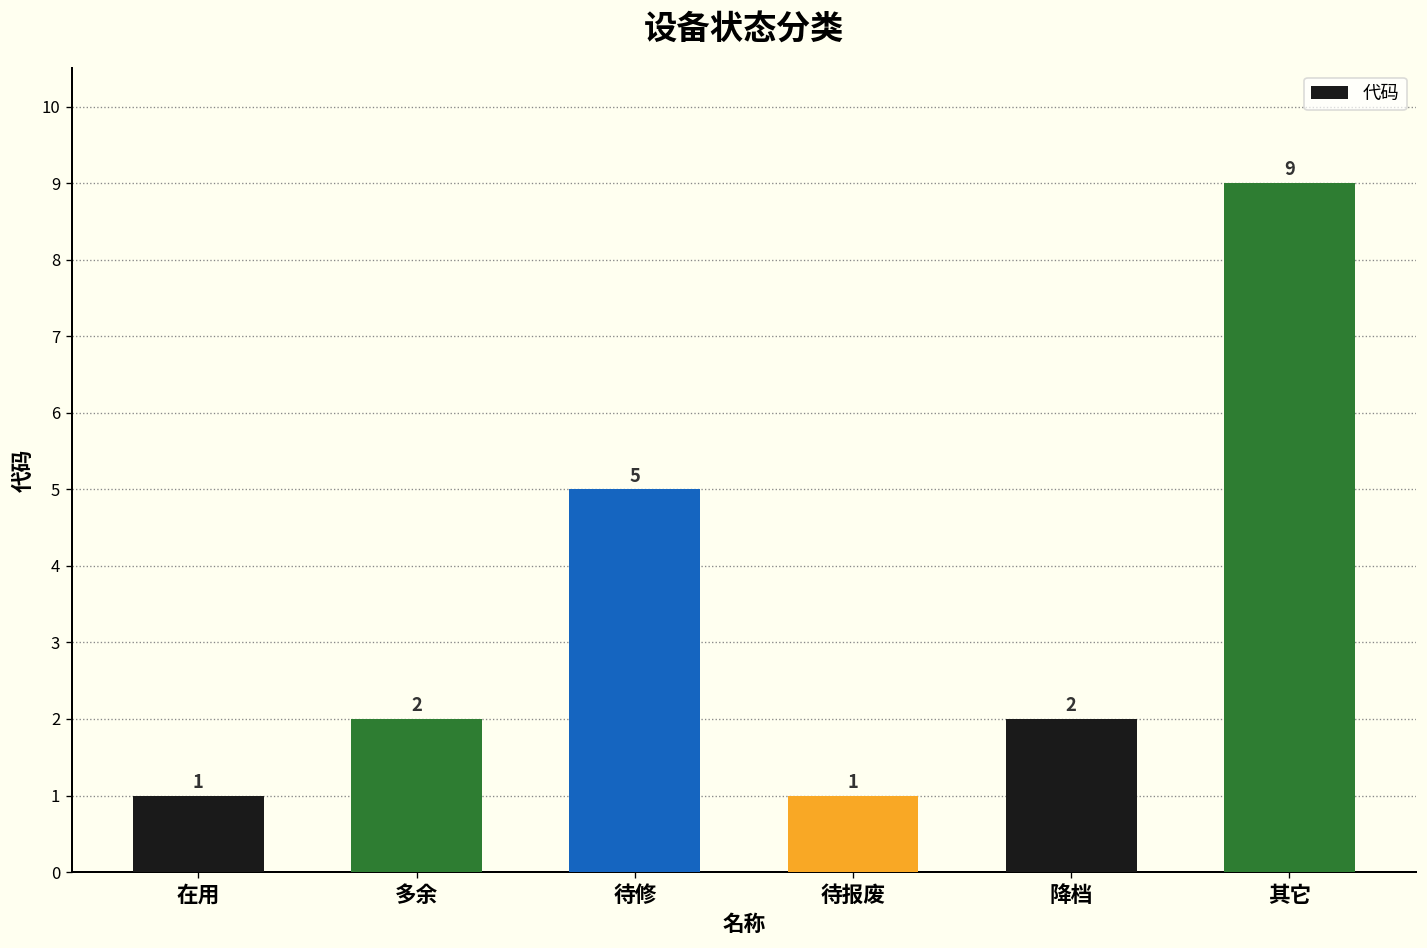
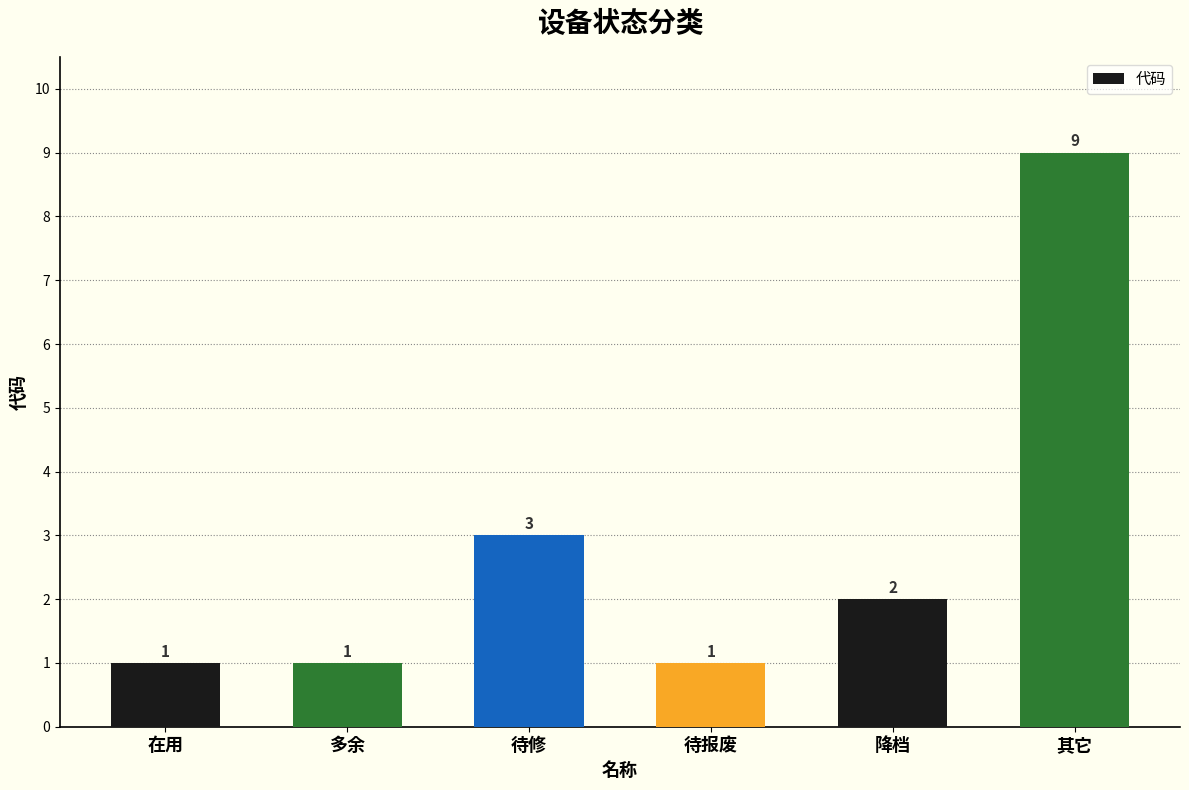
  {
    "在用": 1,
-   "多余": 2,
-   "待修": 5,
+   "多余": 1,
+   "待修": 3,
    "待报废": 1,
    "降档": 2,
    "其它": 9
  }
